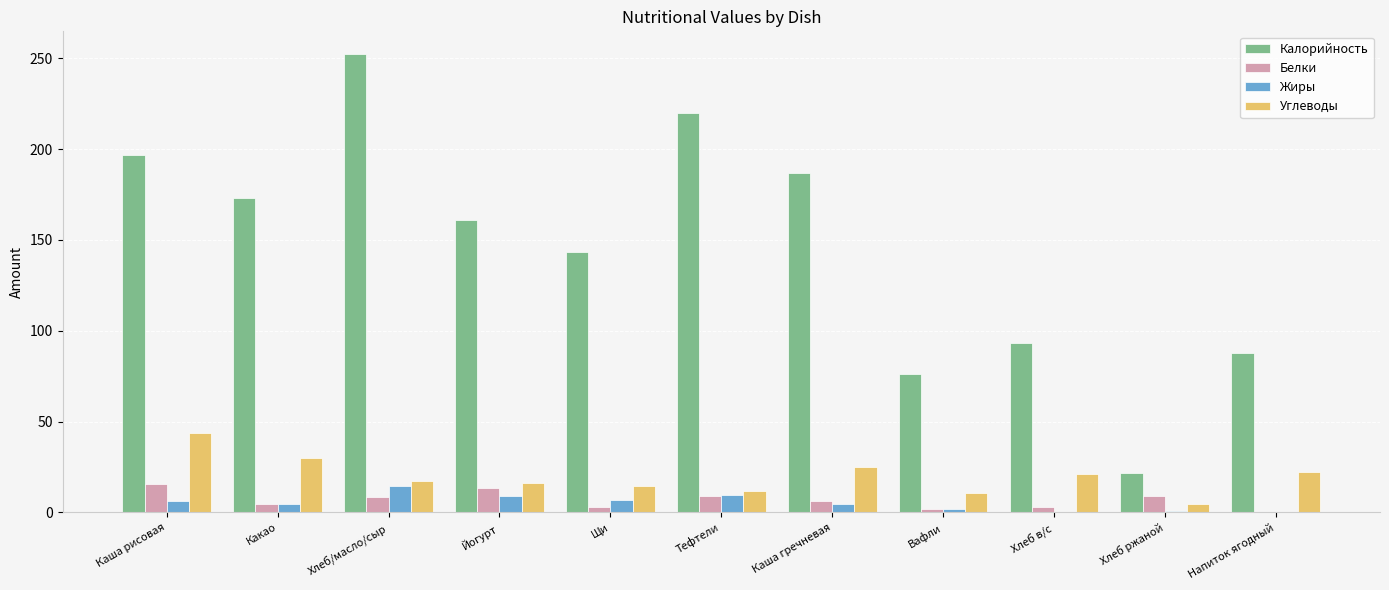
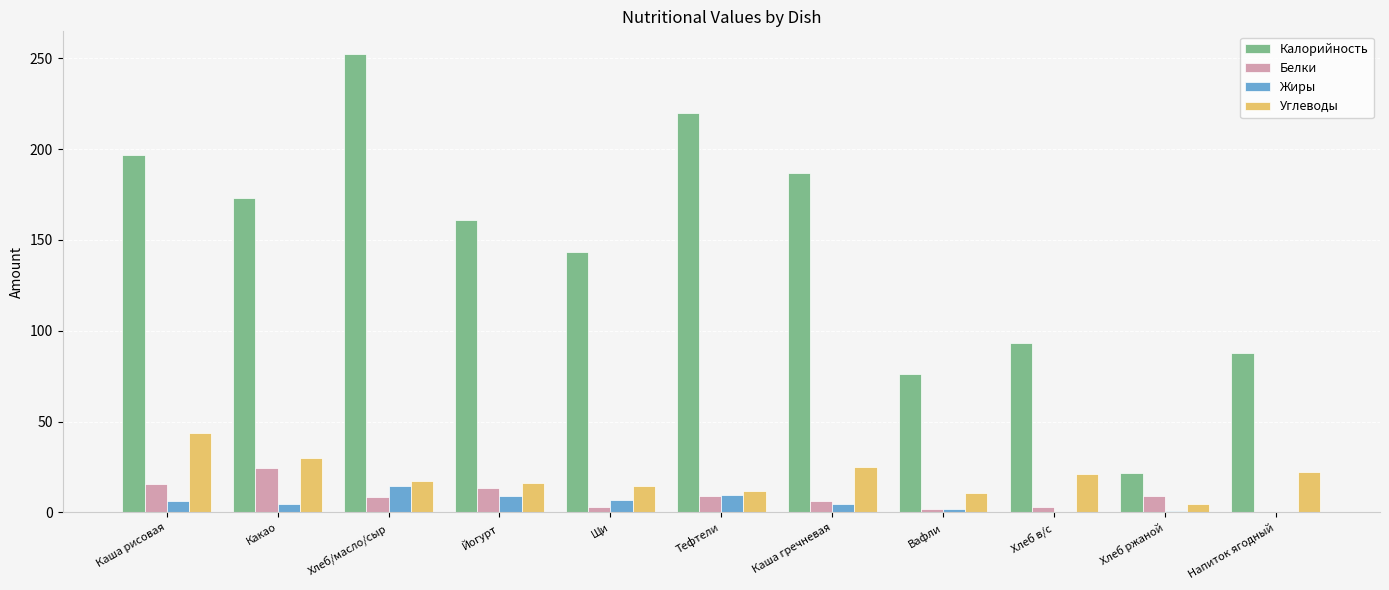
  {
    "Калорийность": {
      "Каша рисовая": 197,
      "Какао": 173,
      "Хлеб/масло/сыр": 252,
      "Йогурт": 161,
      "Щи": 143,
      "Тефтели": 220,
      "Каша гречневая": 187,
      "Вафли": 76,
      "Хлеб в/с": 93,
      "Хлеб ржаной": 22,
      "Напиток ягодный": 88
    },
    "Белки": {
      "Каша рисовая": 16,
-     "Какао": 4,
+     "Какао": 25,
      "Хлеб/масло/сыр": 9,
      "Йогурт": 14,
      "Щи": 3,
      "Тефтели": 9,
      "Каша гречневая": 7,
      "Вафли": 2,
      "Хлеб в/с": 3,
      "Хлеб ржаной": 9,
      "Напиток ягодный": 0
    },
    "Жиры": {
      "Каша рисовая": 7,
      "Какао": 5,
      "Хлеб/масло/сыр": 15,
      "Йогурт": 9,
      "Щи": 7,
      "Тефтели": 10,
      "Каша гречневая": 5,
      "Вафли": 2,
      "Напиток ягодный": 0
    },
    "Углеводы": {
      "Каша рисовая": 44,
      "Какао": 30,
      "Хлеб/масло/сыр": 17,
      "Йогурт": 16,
      "Щи": 14,
      "Тефтели": 12,
      "Каша гречневая": 25,
      "Вафли": 10,
      "Хлеб в/с": 21,
      "Хлеб ржаной": 5,
      "Напиток ягодный": 22
    }
  }
